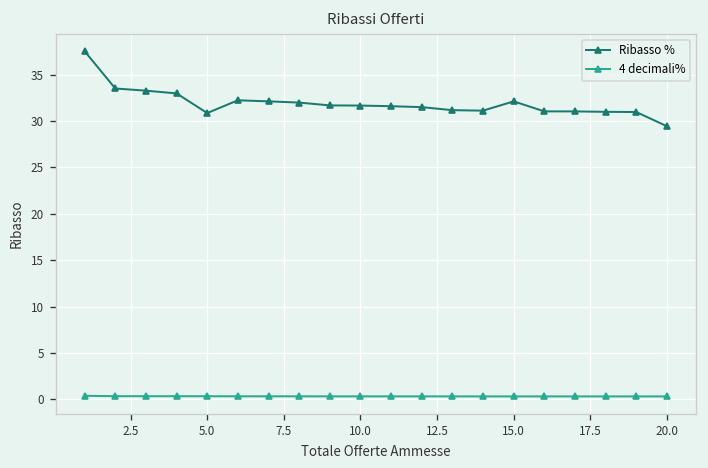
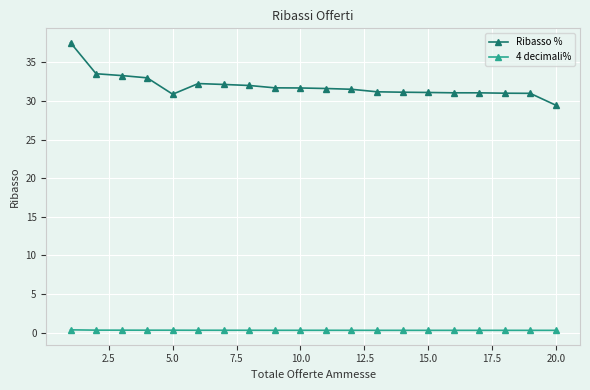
  {
    "Ribasso %": {
      "5.0": 31,
      "10.0": 32,
-     "15.0": 32,
+     "15.0": 31,
      "20.0": 29
    },
    "4 decimali%": {
      "5.0": 0,
      "10.0": 0,
      "15.0": 0,
      "20.0": 0
    }
  }
